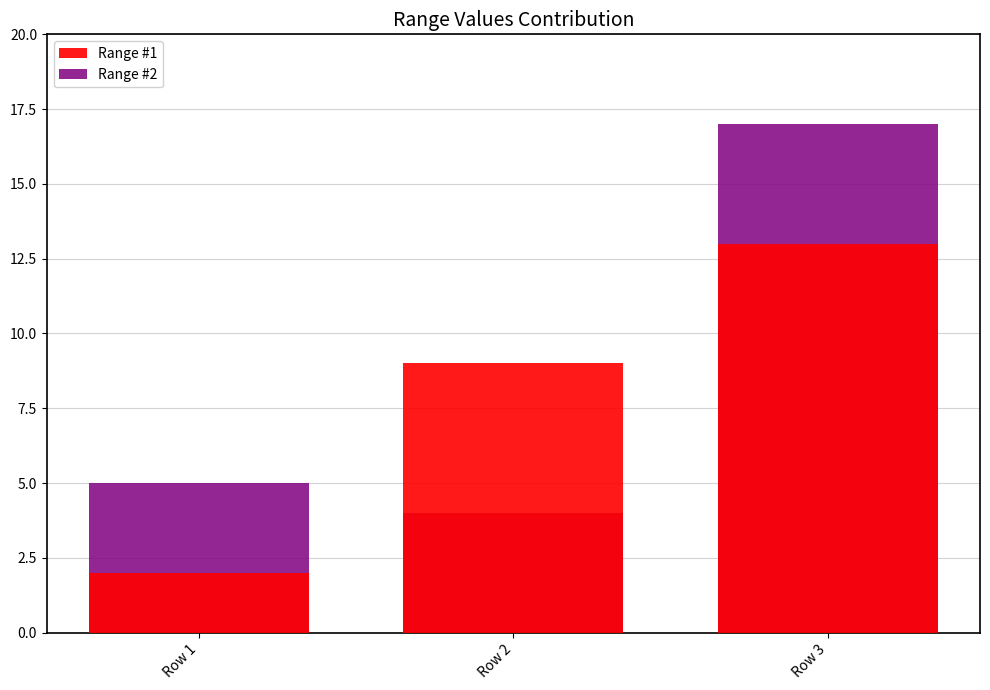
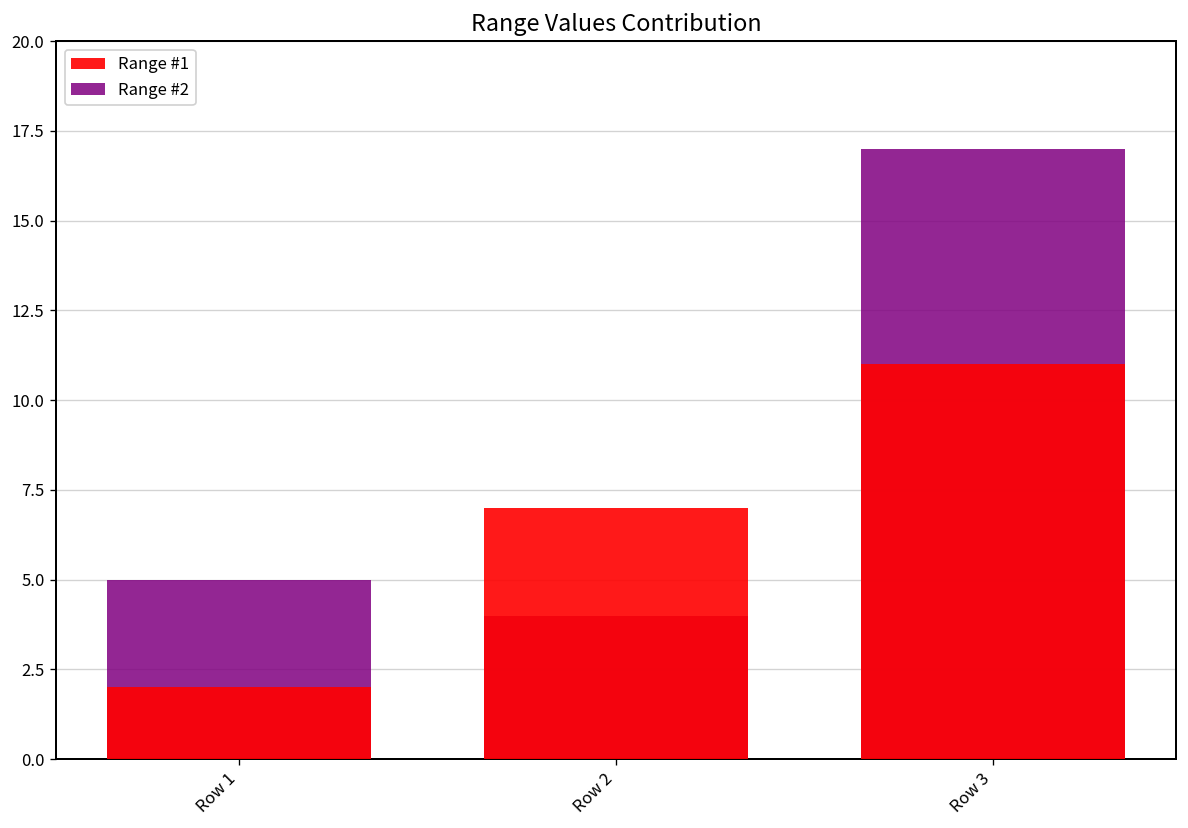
  {
    "Range #1": {
-     "Row 2": 9,
-     "Row 3": 13
+     "Row 2": 7,
+     "Row 3": 11
    },
    "Range #2": {
      "Row 1": 5,
      "Row 3": 17
    }
  }
